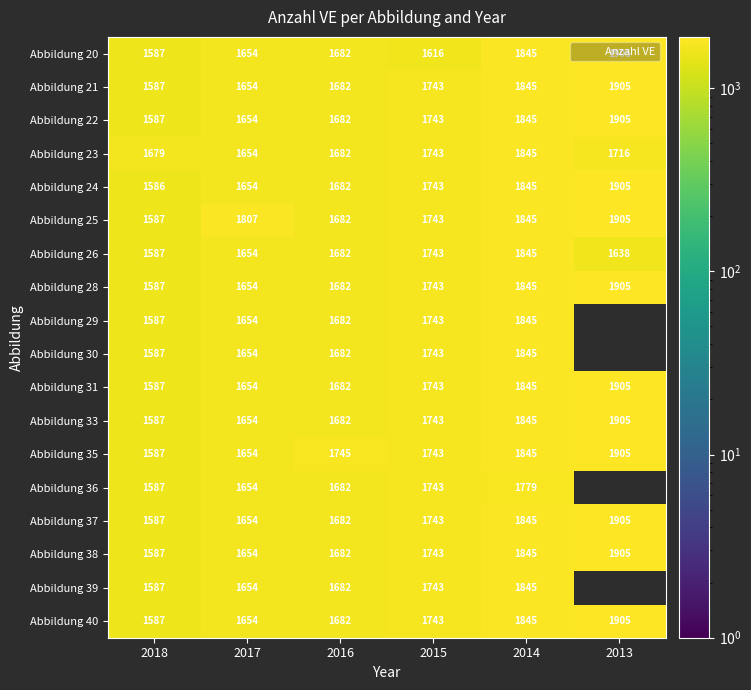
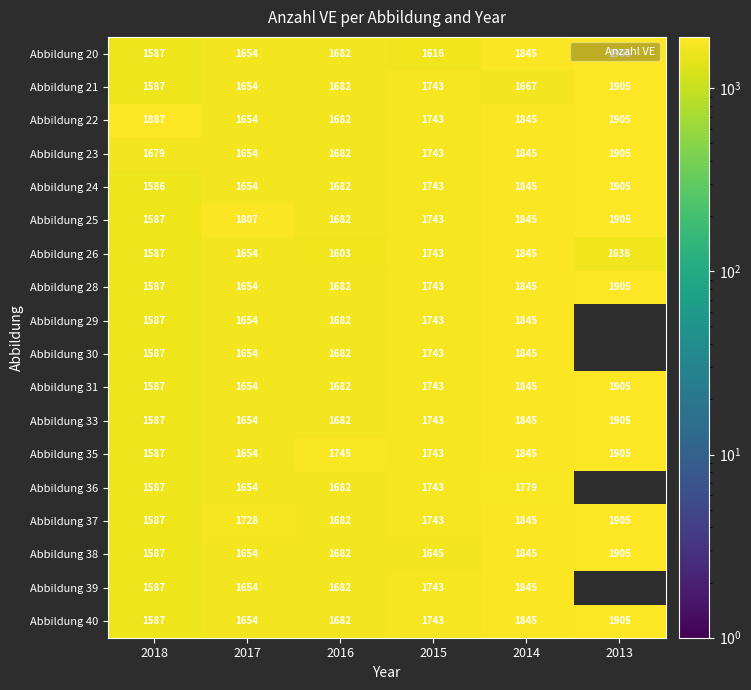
  {
    "Abbildung 20": {
      "2018": 1587,
      "2017": 1654,
      "2016": 1682,
      "2015": 1616,
      "2014": 1845
    },
    "Abbildung 21": {
      "2018": 1587,
      "2017": 1654,
      "2016": 1682,
      "2015": 1743,
-     "2014": 1845,
+     "2014": 1667,
      "2013": 1905
    },
    "Abbildung 22": {
-     "2018": 1587,
+     "2018": 1887,
      "2017": 1654,
      "2016": 1682,
      "2015": 1743,
      "2014": 1845,
      "2013": 1905
    },
    "Abbildung 23": {
      "2018": 1679,
      "2017": 1654,
      "2016": 1682,
      "2015": 1743,
      "2014": 1845,
-     "2013": 1716
+     "2013": 1905
    },
    "Abbildung 24": {
      "2018": 1586,
      "2017": 1654,
      "2016": 1682,
      "2015": 1743,
      "2014": 1845,
      "2013": 1905
    },
    "Abbildung 25": {
      "2018": 1587,
      "2017": 1807,
      "2016": 1682,
      "2015": 1743,
      "2014": 1845,
      "2013": 1905
    },
    "Abbildung 26": {
      "2018": 1587,
      "2017": 1654,
-     "2016": 1682,
+     "2016": 1603,
      "2015": 1743,
      "2014": 1845,
      "2013": 1638
    },
    "Abbildung 28": {
      "2018": 1587,
      "2017": 1654,
      "2016": 1682,
      "2015": 1743,
      "2014": 1845,
      "2013": 1905
    },
    "Abbildung 29": {
      "2018": 1587,
      "2017": 1654,
      "2016": 1682,
      "2015": 1743,
      "2014": 1845
    },
    "Abbildung 30": {
      "2018": 1587,
      "2017": 1654,
      "2016": 1682,
      "2015": 1743,
      "2014": 1845
    },
    "Abbildung 31": {
      "2018": 1587,
      "2017": 1654,
      "2016": 1682,
      "2015": 1743,
      "2014": 1845,
      "2013": 1905
    },
    "Abbildung 33": {
      "2018": 1587,
      "2017": 1654,
      "2016": 1682,
      "2015": 1743,
      "2014": 1845,
      "2013": 1905
    },
    "Abbildung 35": {
      "2018": 1587,
      "2017": 1654,
      "2016": 1745,
      "2015": 1743,
      "2014": 1845,
      "2013": 1905
    },
    "Abbildung 36": {
      "2018": 1587,
      "2017": 1654,
      "2016": 1682,
      "2015": 1743,
      "2014": 1779
    },
    "Abbildung 37": {
      "2018": 1587,
-     "2017": 1654,
+     "2017": 1728,
      "2016": 1682,
      "2015": 1743,
      "2014": 1845,
      "2013": 1905
    },
    "Abbildung 38": {
      "2018": 1587,
      "2017": 1654,
      "2016": 1682,
-     "2015": 1743,
+     "2015": 1645,
      "2014": 1845,
      "2013": 1905
    },
    "Abbildung 39": {
      "2018": 1587,
      "2017": 1654,
      "2016": 1682,
      "2015": 1743,
      "2014": 1845
    },
    "Abbildung 40": {
      "2018": 1587,
      "2017": 1654,
      "2016": 1682,
      "2015": 1743,
      "2014": 1845,
      "2013": 1905
    }
  }
